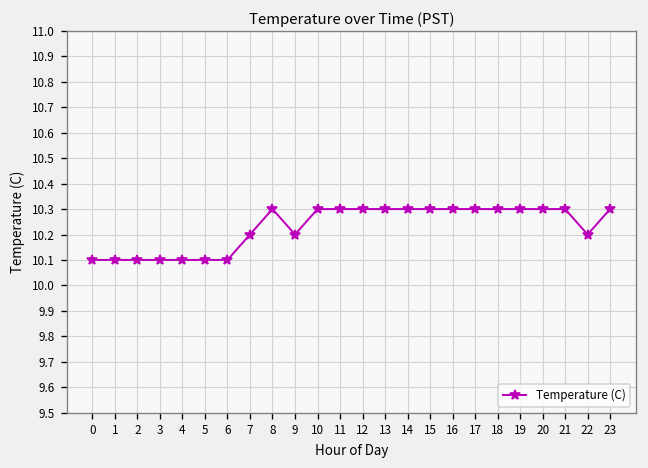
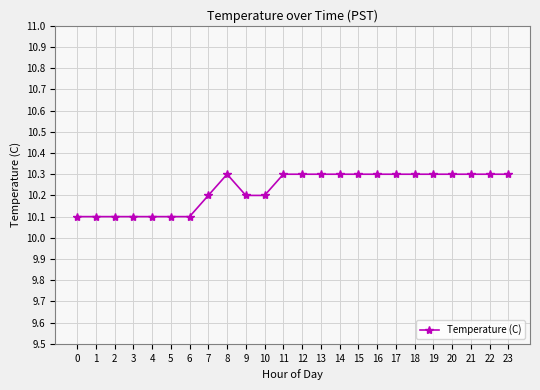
  {
    "0": 10.1,
    "1": 10.1,
    "2": 10.1,
    "3": 10.1,
    "4": 10.1,
    "5": 10.1,
    "6": 10.1,
    "7": 10.2,
    "8": 10.3,
    "9": 10.2,
-   "10": 10.3,
+   "10": 10.2,
    "11": 10.3,
    "12": 10.3,
    "13": 10.3,
    "14": 10.3,
    "15": 10.3,
    "16": 10.3,
    "17": 10.3,
    "18": 10.3,
    "19": 10.3,
    "20": 10.3,
    "21": 10.3,
-   "22": 10.2,
+   "22": 10.3,
    "23": 10.3
  }
